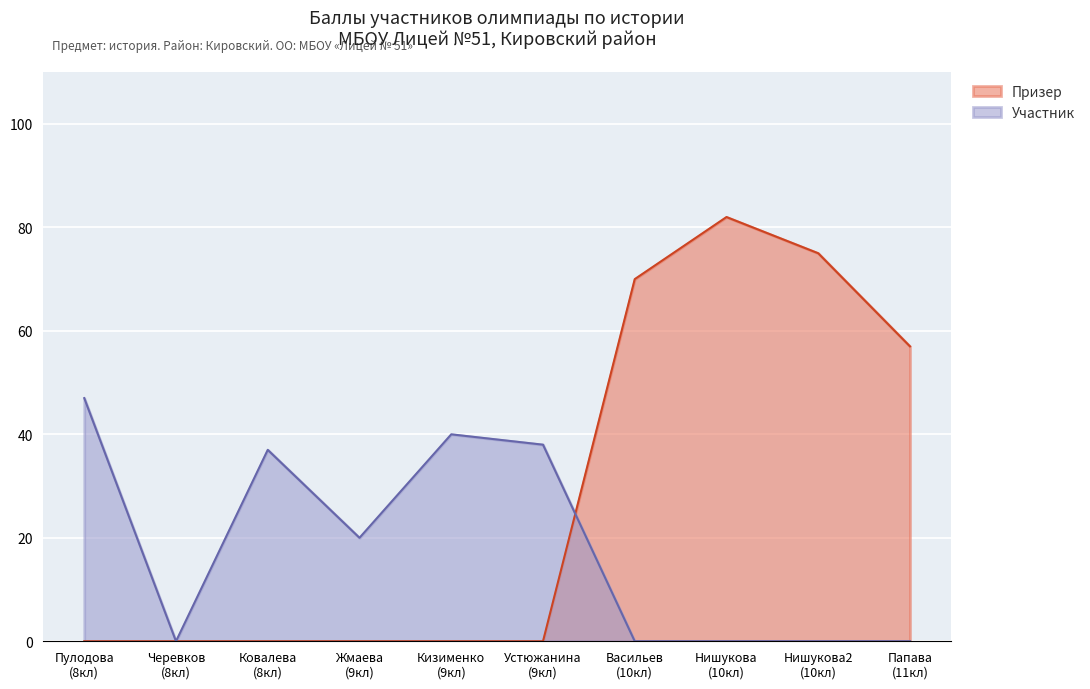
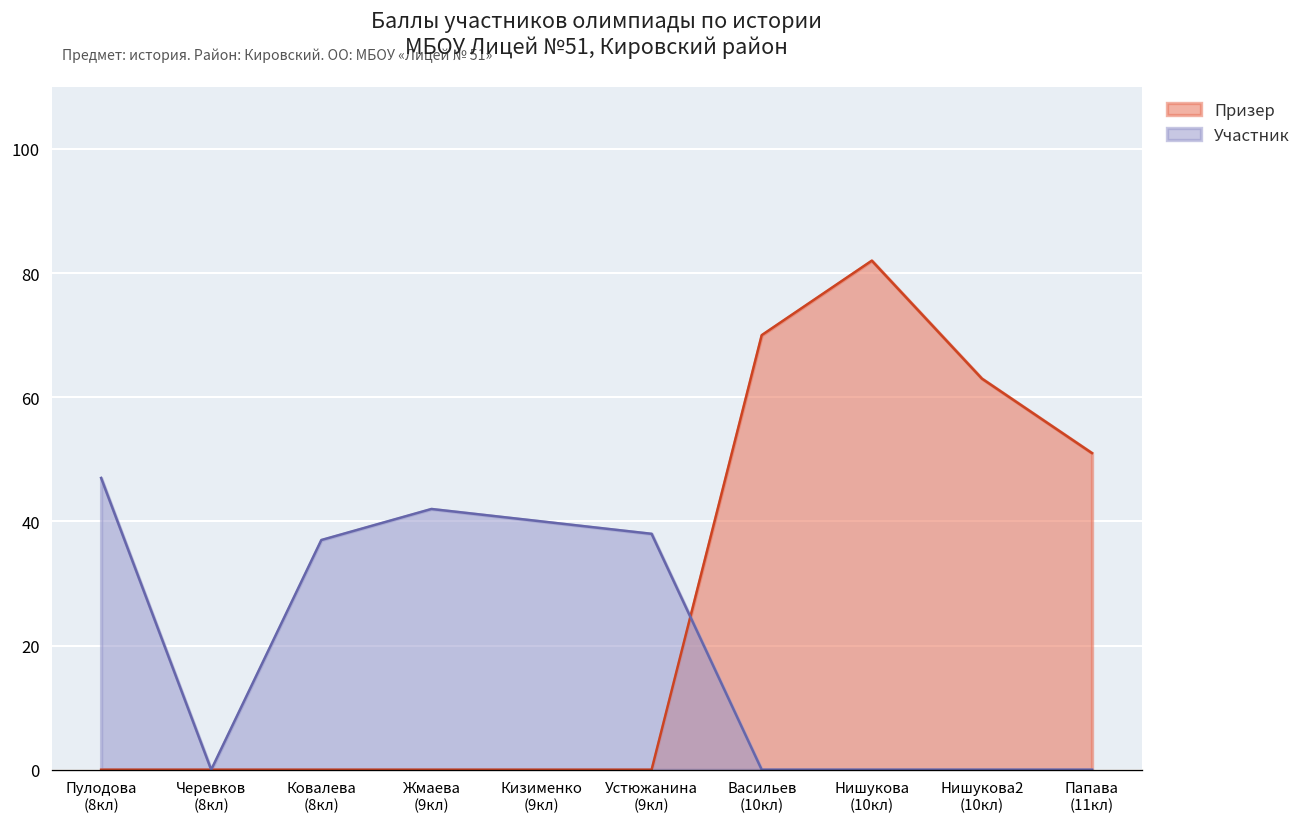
  {
    "Призер": {
      "Пулодова (8кл)": 0,
      "Ковалева (8кл)": 0,
      "Жмаева (9кл)": 0,
      "Кизименко (9кл)": 0,
      "Устюжанина (9кл)": 0,
      "Васильев (10кл)": 70,
      "Нишукова (10кл)": 82,
-     "Нишукова2 (10кл)": 75,
-     "Папава (11кл)": 57
+     "Нишукова2 (10кл)": 63,
+     "Папава (11кл)": 51
    },
    "Участник": {
      "Пулодова (8кл)": 47,
      "Ковалева (8кл)": 37,
-     "Жмаева (9кл)": 20,
+     "Жмаева (9кл)": 42,
      "Кизименко (9кл)": 40,
      "Устюжанина (9кл)": 38,
      "Васильев (10кл)": 0,
      "Нишукова (10кл)": 0,
      "Нишукова2 (10кл)": 0,
      "Папава (11кл)": 0
    }
  }
